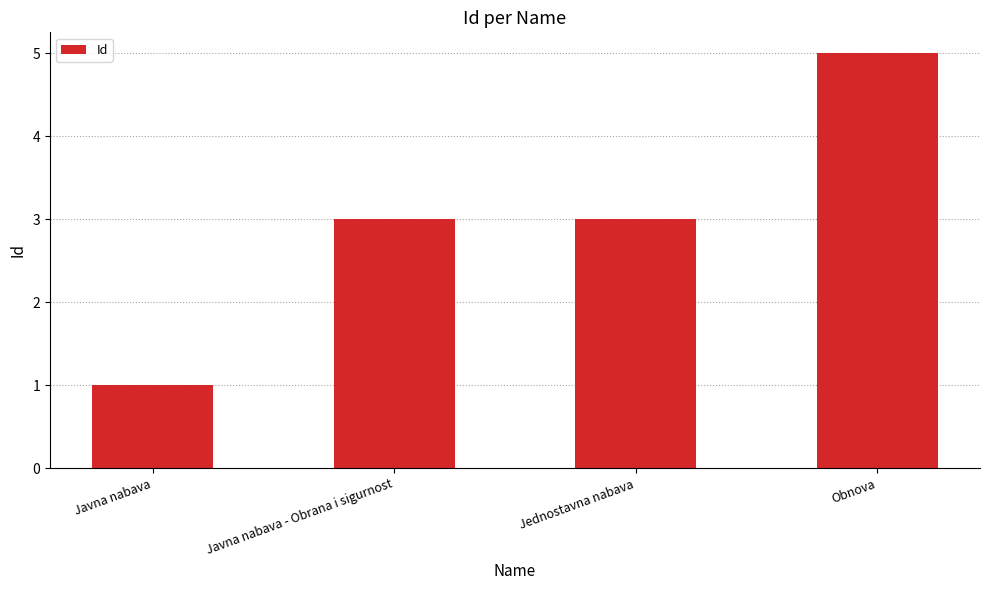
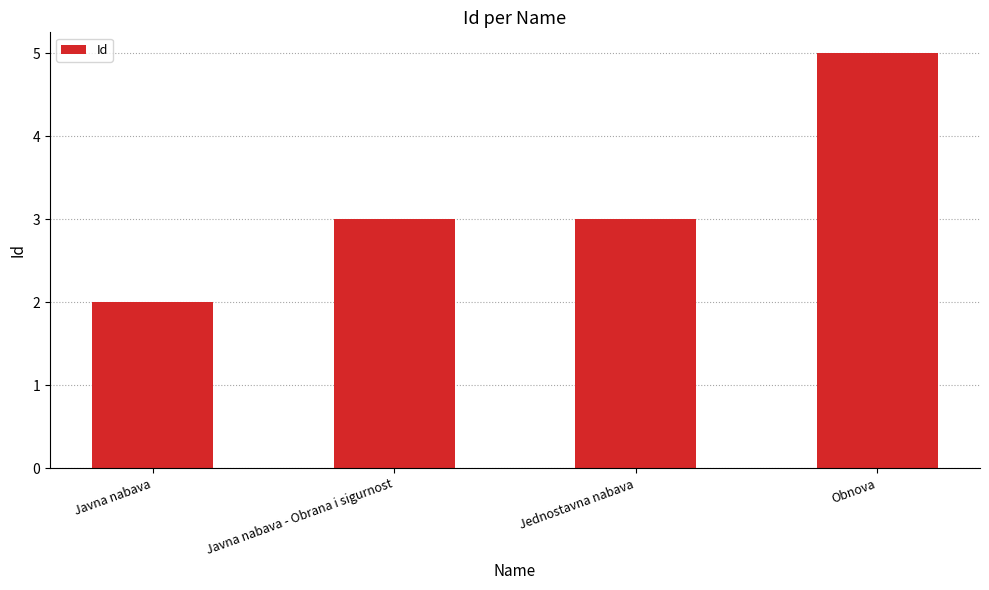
  {
-   "Javna nabava": 1,
+   "Javna nabava": 2,
    "Javna nabava - Obrana i sigurnost": 3,
    "Jednostavna nabava": 3,
    "Obnova": 5
  }
